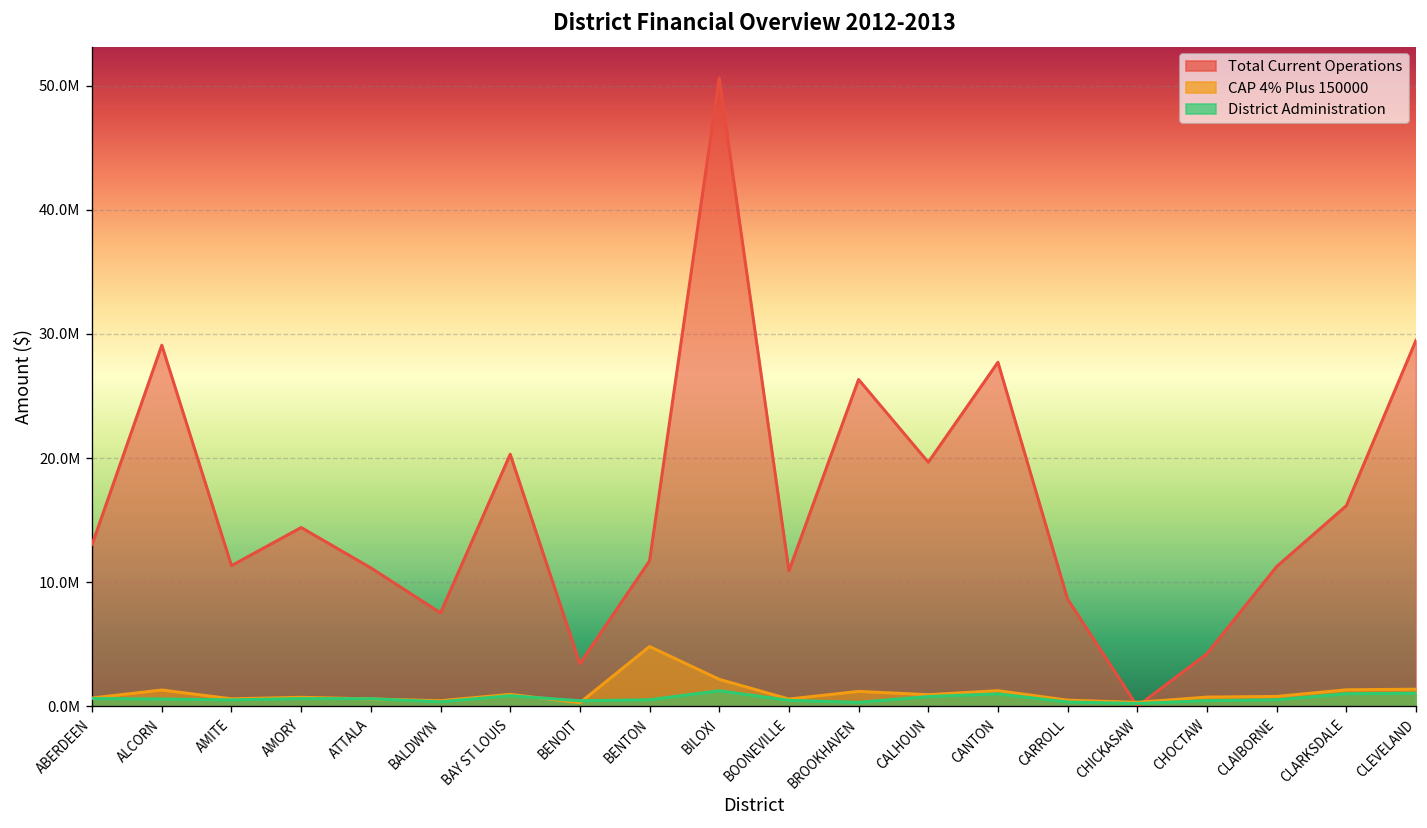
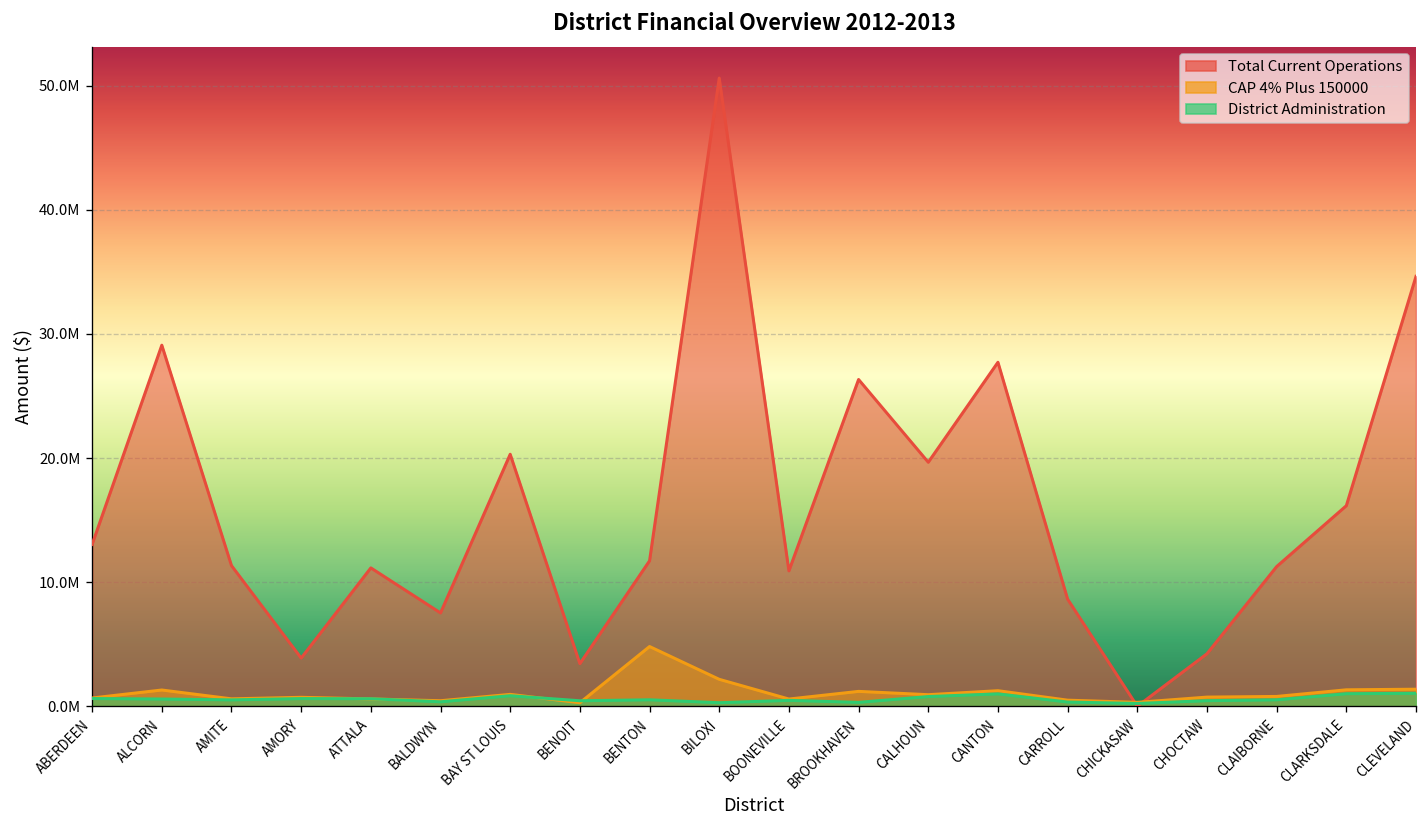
  {
    "Total Current Operations": {
      "ABERDEEN": 13000000,
      "ALCORN": 29100000,
      "AMITE": 11300000,
-     "AMORY": 14400000,
+     "AMORY": 3900000,
      "ATTALA": 11200000,
      "BALDWYN": 7500000,
      "BAY ST LOUIS": 20300000,
      "BENOIT": 3400000,
      "BENTON": 11700000,
      "BILOXI": 50600000,
      "BOONEVILLE": 10900000,
      "BROOKHAVEN": 26300000,
      "CALHOUN": 19700000,
      "CANTON": 27700000,
      "CARROLL": 8600000,
      "CHOCTAW": 4200000,
      "CLAIBORNE": 11300000,
      "CLARKSDALE": 16200000,
-     "CLEVELAND": 29500000
+     "CLEVELAND": 34600000
    },
    "CAP 4% Plus 150000": {
      "ALCORN": 1300000,
      "BENTON": 4800000,
      "BILOXI": 2200000,
      "BROOKHAVEN": 1200000,
      "CANTON": 1300000,
      "CHOCTAW": 700000,
      "CLAIBORNE": 800000,
      "CLARKSDALE": 1300000,
      "CLEVELAND": 1400000
    },
    "District Administration": {
      "ALCORN": 600000,
      "BENTON": 500000,
-     "BILOXI": 1300000,
+     "BILOXI": 300000,
      "BROOKHAVEN": 300000,
      "CANTON": 1000000,
      "CHOCTAW": 500000,
      "CLAIBORNE": 500000,
      "CLARKSDALE": 1000000,
      "CLEVELAND": 1000000
    }
  }
